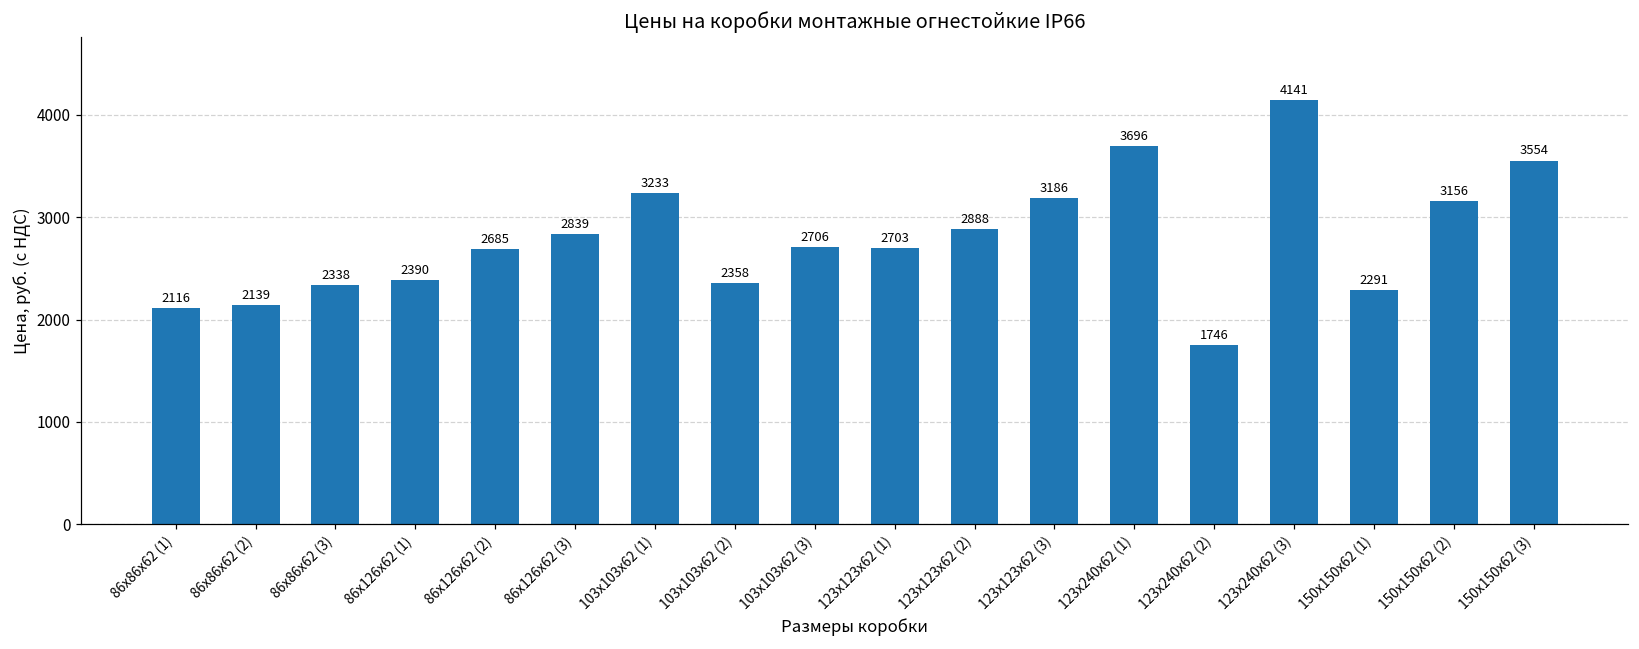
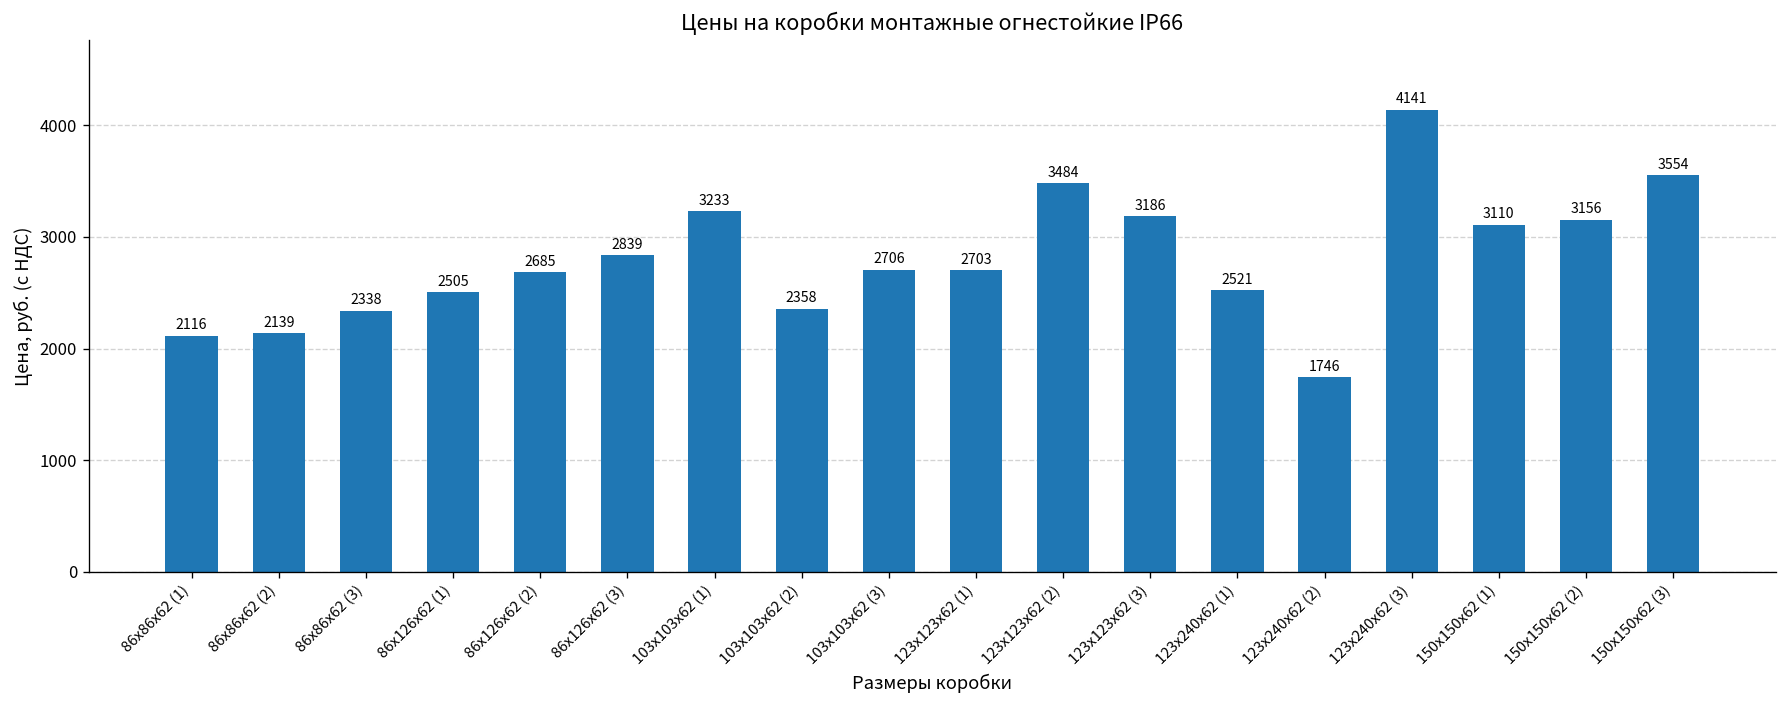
  {
    "86х86х62 (1)": 2116,
    "86х86х62 (2)": 2139,
    "86х86х62 (3)": 2338,
-   "86х126х62 (1)": 2390,
+   "86х126х62 (1)": 2505,
    "86х126х62 (2)": 2685,
    "86х126х62 (3)": 2839,
    "103х103х62 (1)": 3233,
    "103х103х62 (2)": 2358,
    "103х103х62 (3)": 2706,
    "123х123х62 (1)": 2703,
-   "123х123х62 (2)": 2888,
+   "123х123х62 (2)": 3484,
    "123х123х62 (3)": 3186,
-   "123х240х62 (1)": 3696,
+   "123х240х62 (1)": 2521,
    "123х240х62 (2)": 1746,
    "123х240х62 (3)": 4141,
-   "150х150х62 (1)": 2291,
+   "150х150х62 (1)": 3110,
    "150х150х62 (2)": 3156,
    "150х150х62 (3)": 3554
  }
